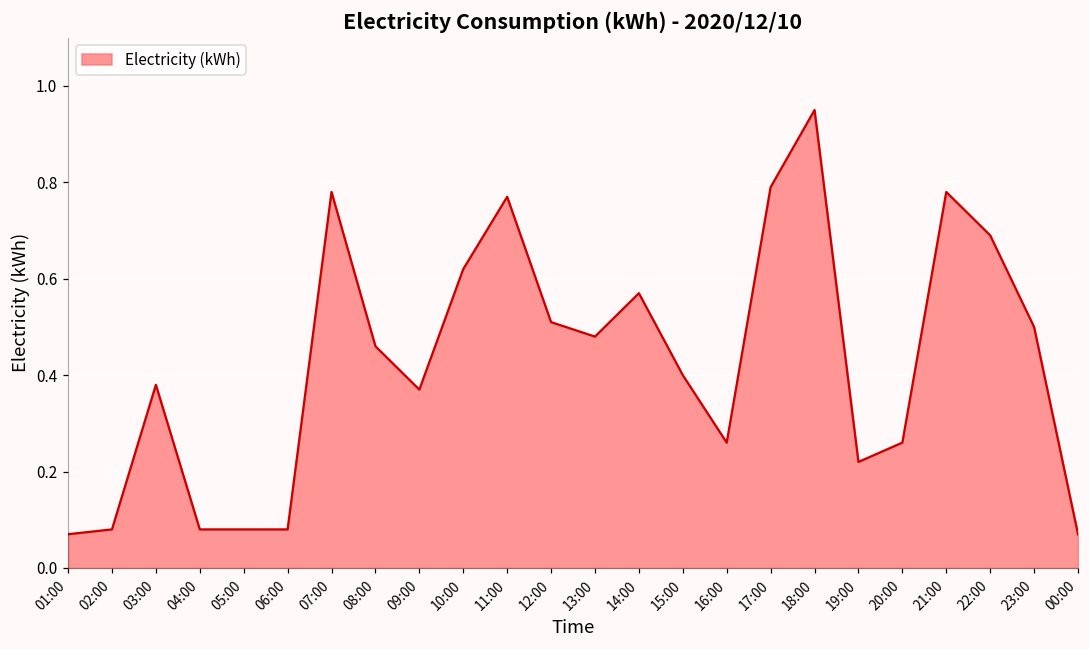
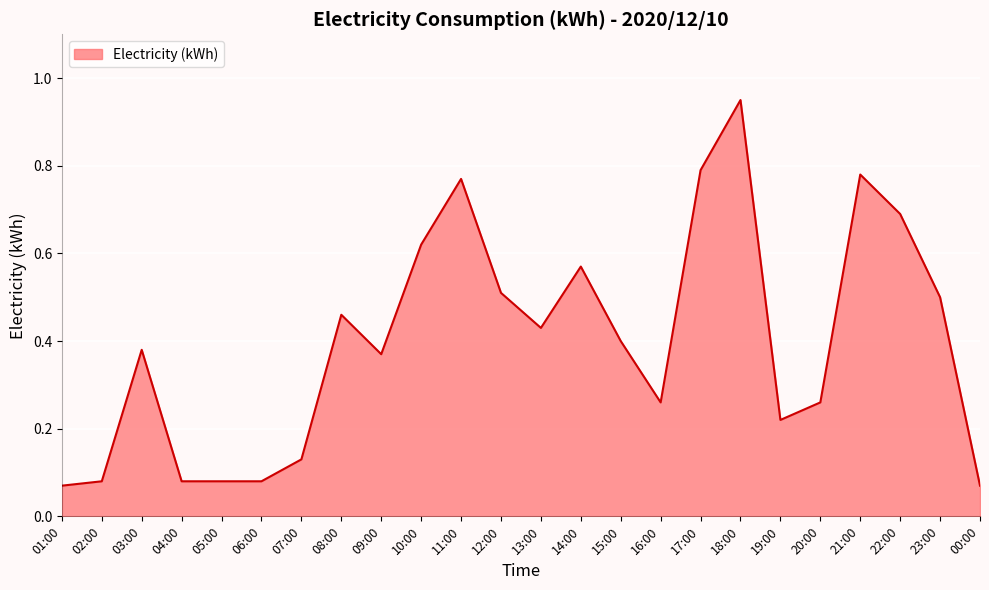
  {
    "01:00": 0.07,
    "02:00": 0.08,
    "03:00": 0.38,
    "04:00": 0.08,
    "05:00": 0.08,
    "06:00": 0.08,
-   "07:00": 0.78,
+   "07:00": 0.13,
    "08:00": 0.46,
    "09:00": 0.37,
    "10:00": 0.62,
    "11:00": 0.77,
    "12:00": 0.51,
-   "13:00": 0.48,
+   "13:00": 0.43,
    "14:00": 0.57,
    "15:00": 0.40,
    "16:00": 0.26,
    "17:00": 0.79,
    "18:00": 0.95,
    "19:00": 0.22,
    "20:00": 0.26,
    "21:00": 0.78,
    "22:00": 0.69,
    "23:00": 0.50,
    "00:00": 0.07
  }
